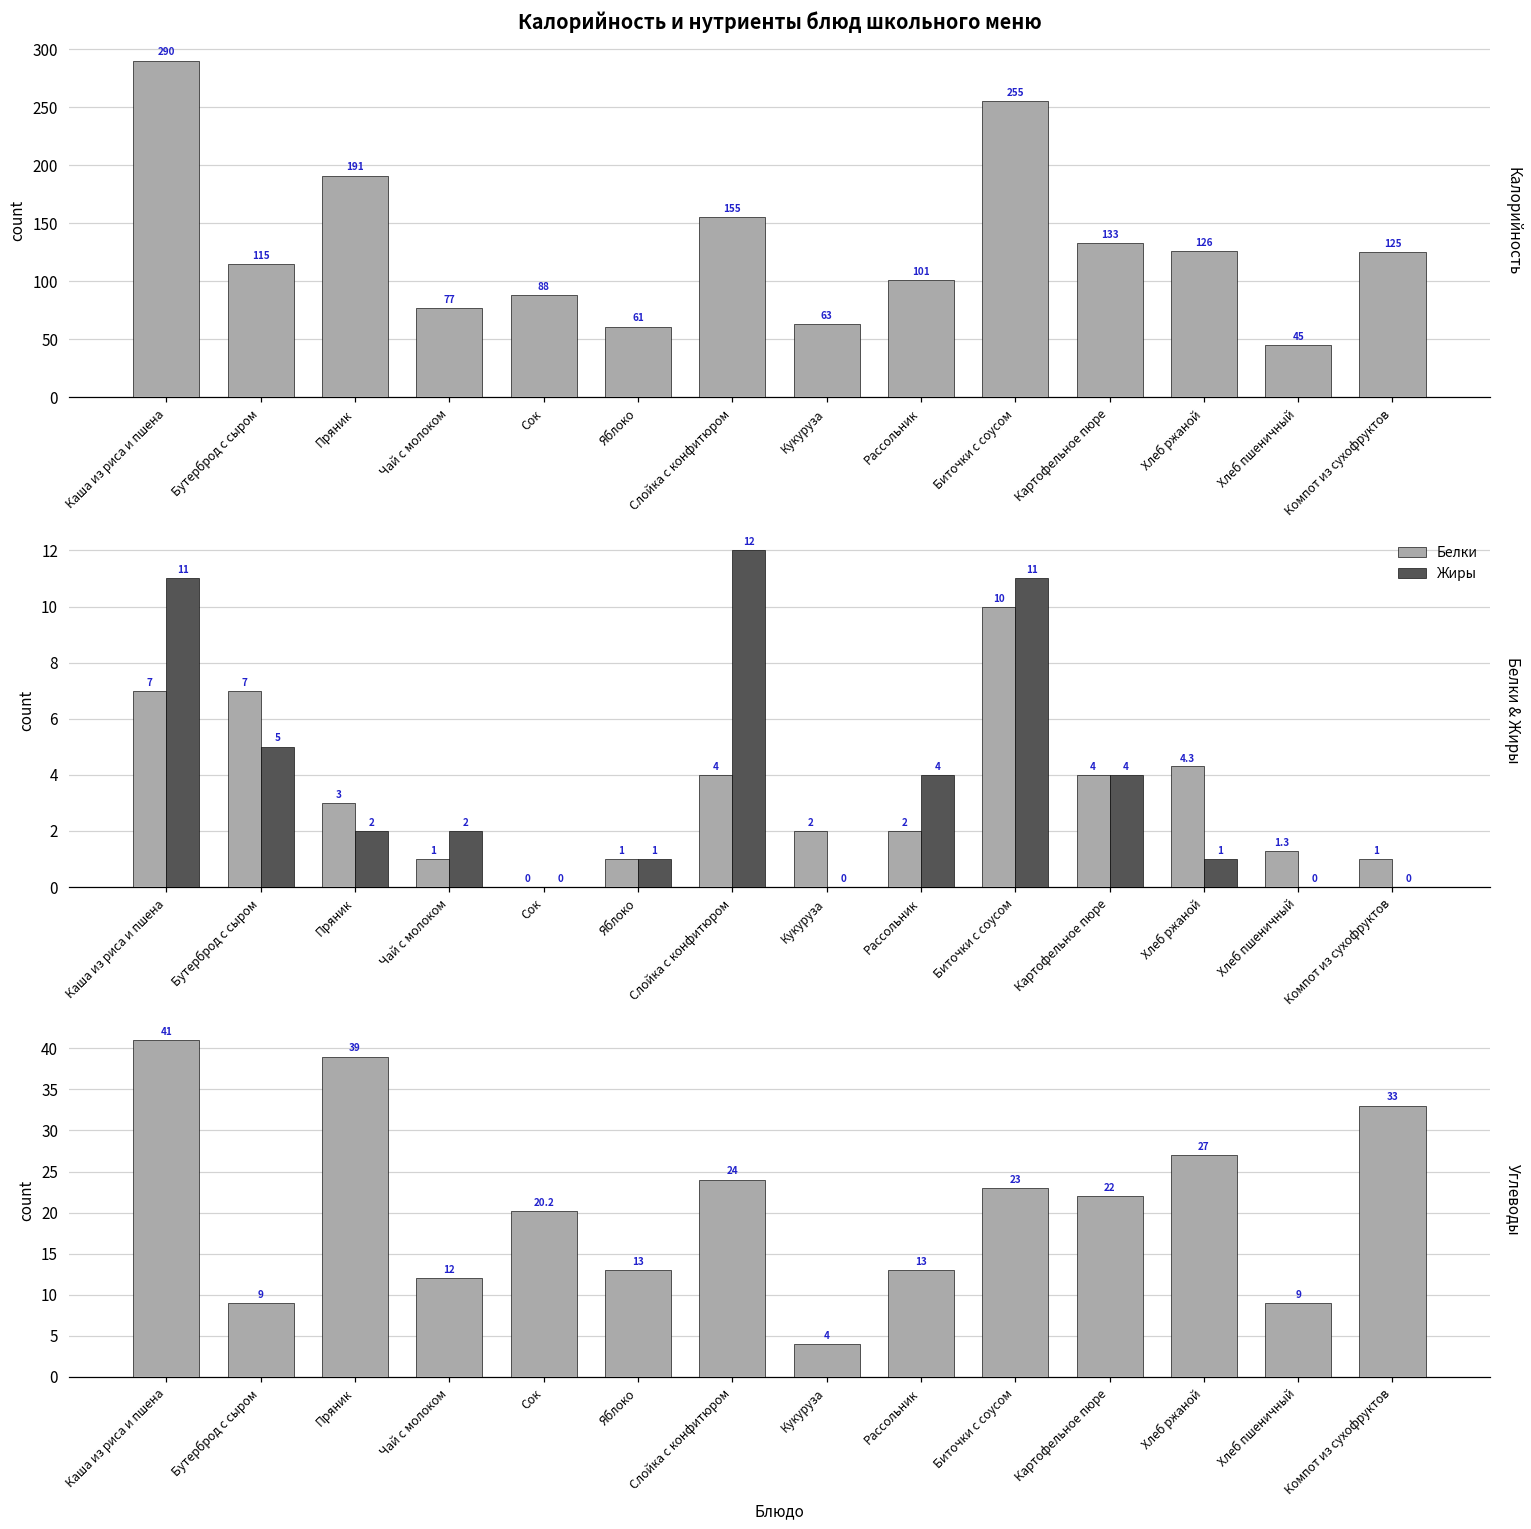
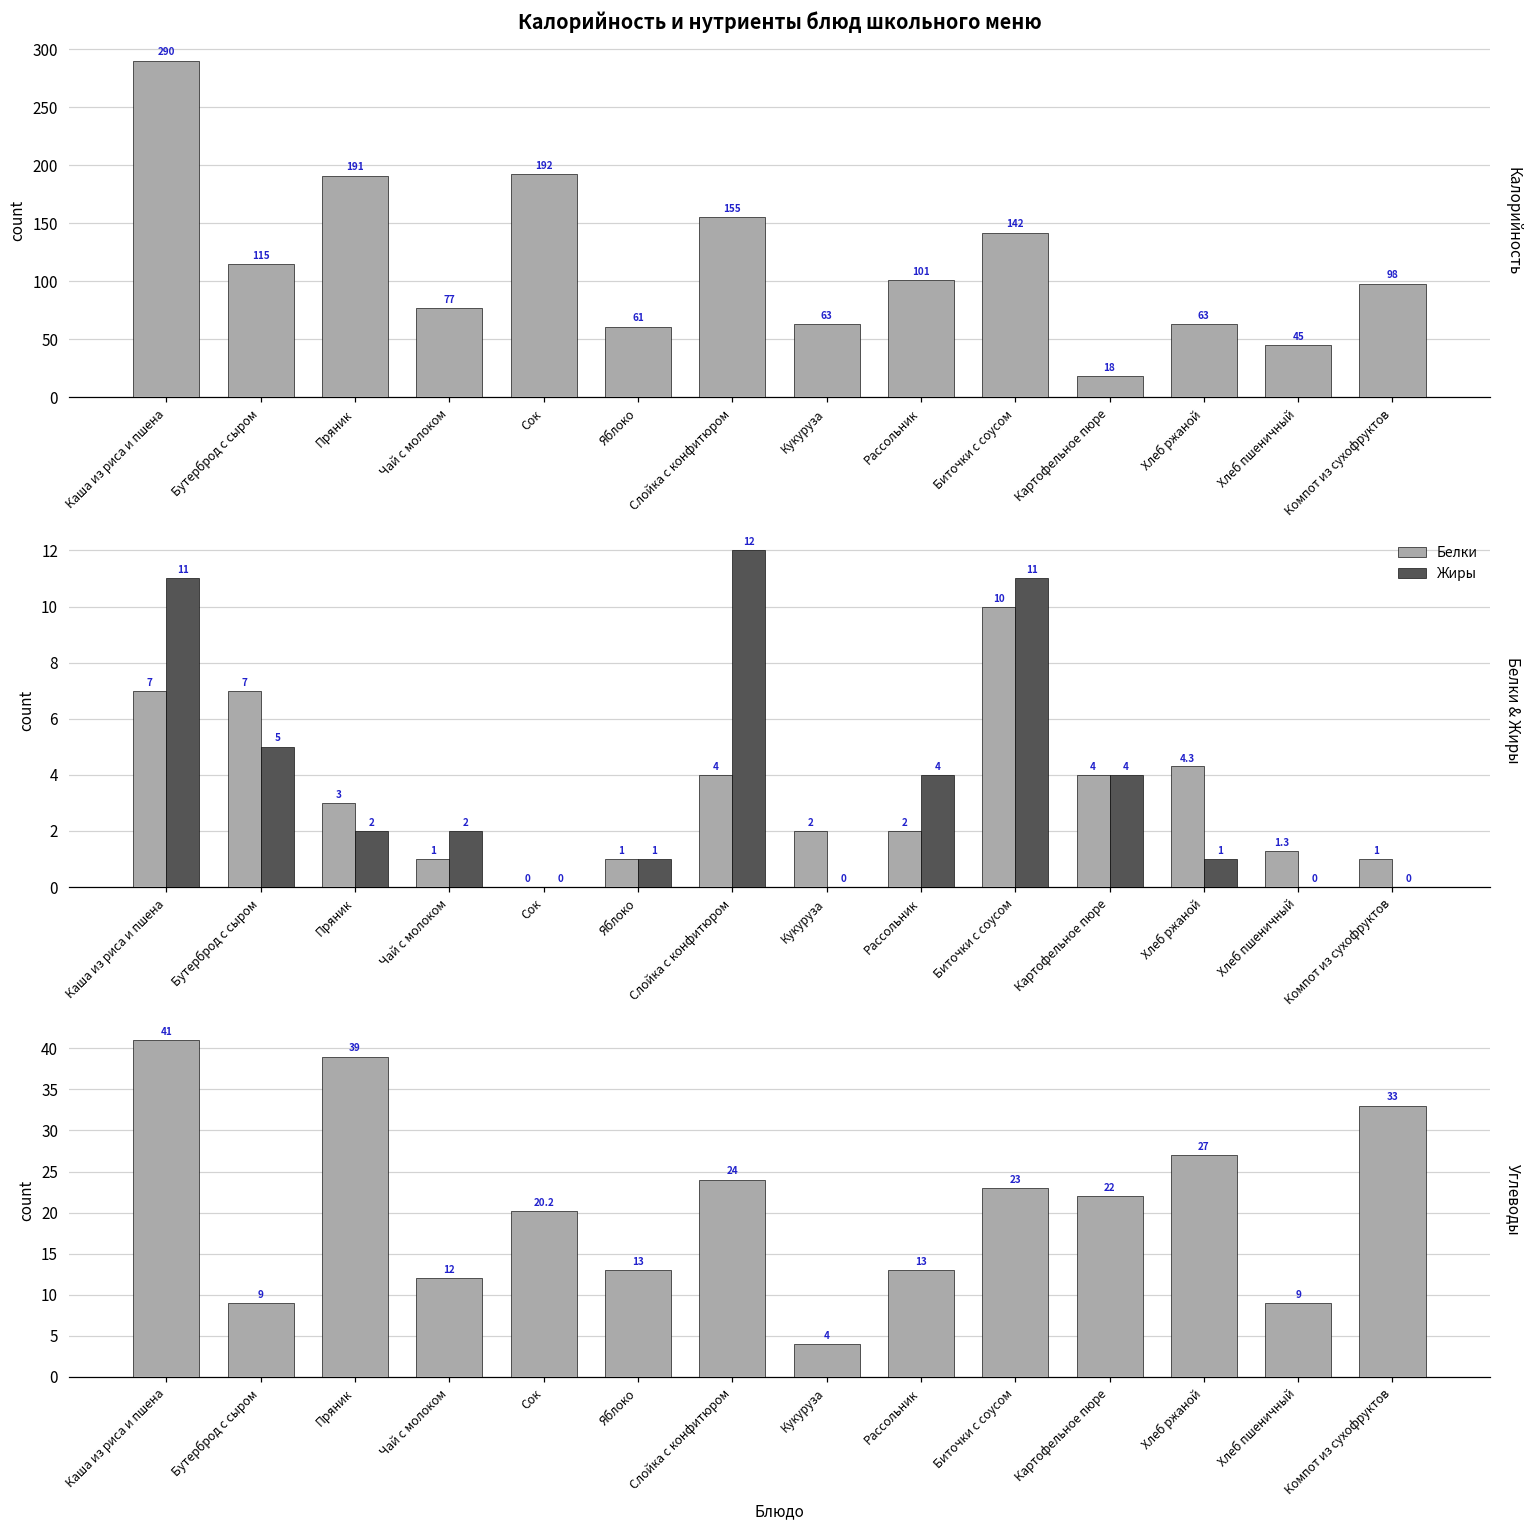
  {
    "Калорийность и нутриенты блюд школьного меню": {
      "Каша из риса и пшена": 290,
      "Бутерброд с сыром": 115,
      "Пряник": 191,
      "Чай с молоком": 77,
-     "Сок": 88,
+     "Сок": 192,
      "Яблоко": 61,
      "Слойка с конфитюром": 155,
      "Кукуруза": 63,
      "Рассольник": 101,
-     "Биточки с соусом": 255,
-     "Картофельное пюре": 133,
-     "Хлеб ржаной": 126,
+     "Биточки с соусом": 142,
+     "Картофельное пюре": 18,
+     "Хлеб ржаной": 63,
      "Хлеб пшеничный": 45,
-     "Компот из сухофруктов": 125
+     "Компот из сухофруктов": 98
    }
  }
